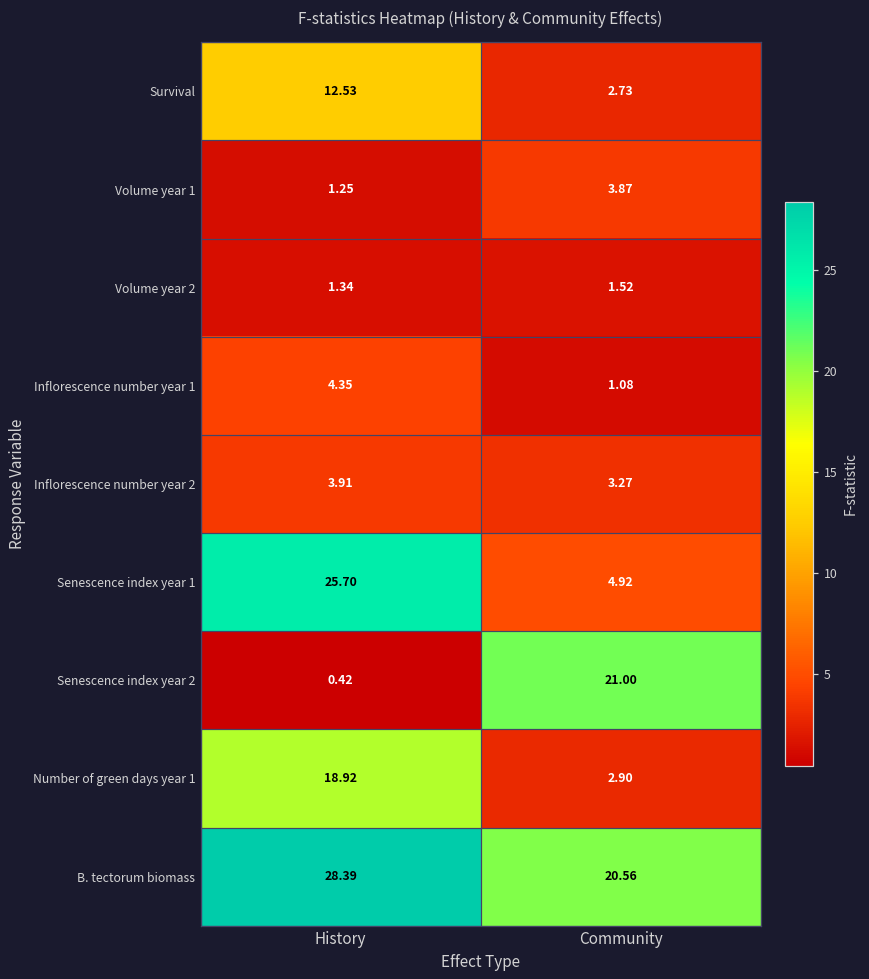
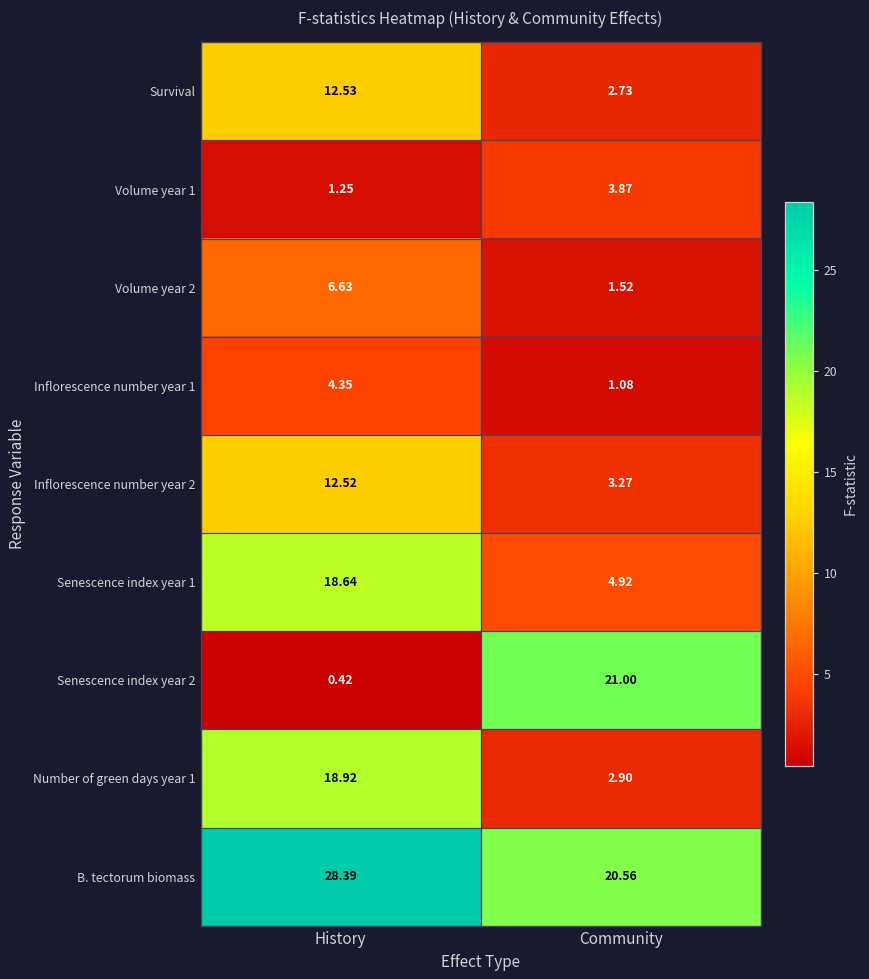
  {
    "Survival": {
      "History": 12.53,
      "Community": 2.73
    },
    "Volume year 1": {
      "History": 1.25,
      "Community": 3.87
    },
    "Volume year 2": {
-     "History": 1.34,
+     "History": 6.63,
      "Community": 1.52
    },
    "Inflorescence number year 1": {
      "History": 4.35,
      "Community": 1.08
    },
    "Inflorescence number year 2": {
-     "History": 3.91,
+     "History": 12.52,
      "Community": 3.27
    },
    "Senescence index year 1": {
-     "History": 25.70,
+     "History": 18.64,
      "Community": 4.92
    },
    "Senescence index year 2": {
      "History": 0.42,
      "Community": 21.00
    },
    "Number of green days year 1": {
      "History": 18.92,
      "Community": 2.90
    },
    "B. tectorum biomass": {
      "History": 28.39,
      "Community": 20.56
    }
  }
